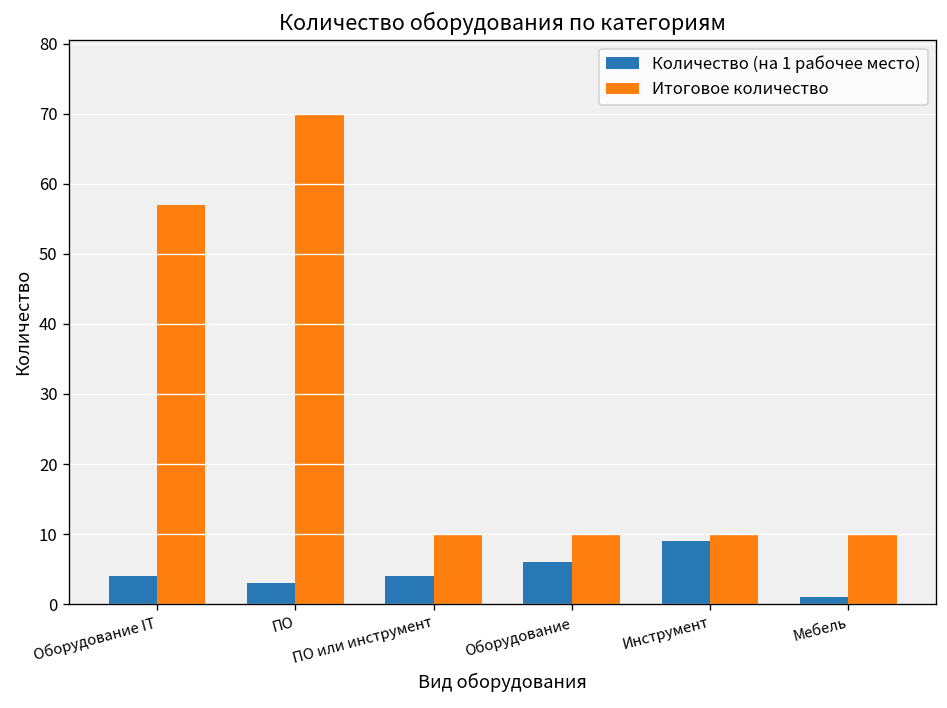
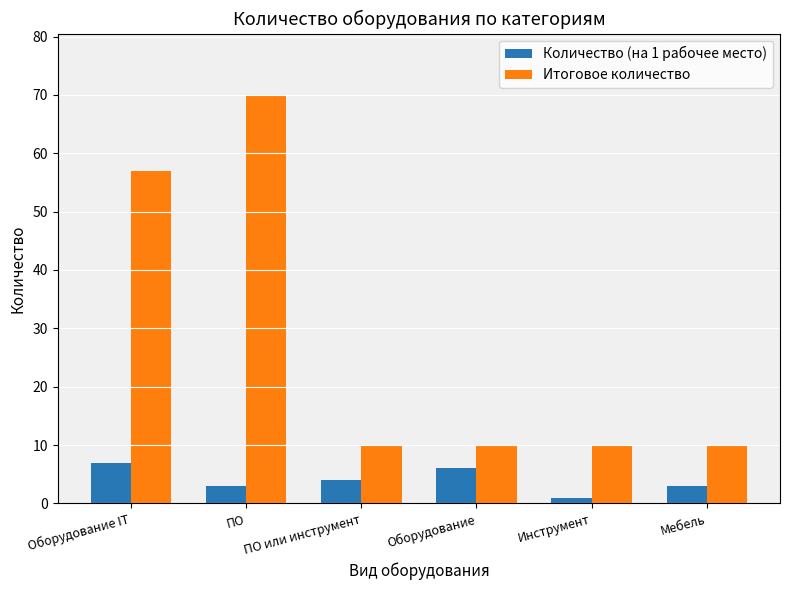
  {
    "Количество (на 1 рабочее место)": {
-     "Оборудование IT": 4,
+     "Оборудование IT": 7,
      "ПО": 3,
      "ПО или инструмент": 4,
      "Оборудование": 6,
-     "Инструмент": 9,
-     "Мебель": 1
+     "Инструмент": 1,
+     "Мебель": 3
    },
    "Итоговое количество": {
      "Оборудование IT": 57,
      "ПО": 70,
      "ПО или инструмент": 10,
      "Оборудование": 10,
      "Инструмент": 10,
      "Мебель": 10
    }
  }
